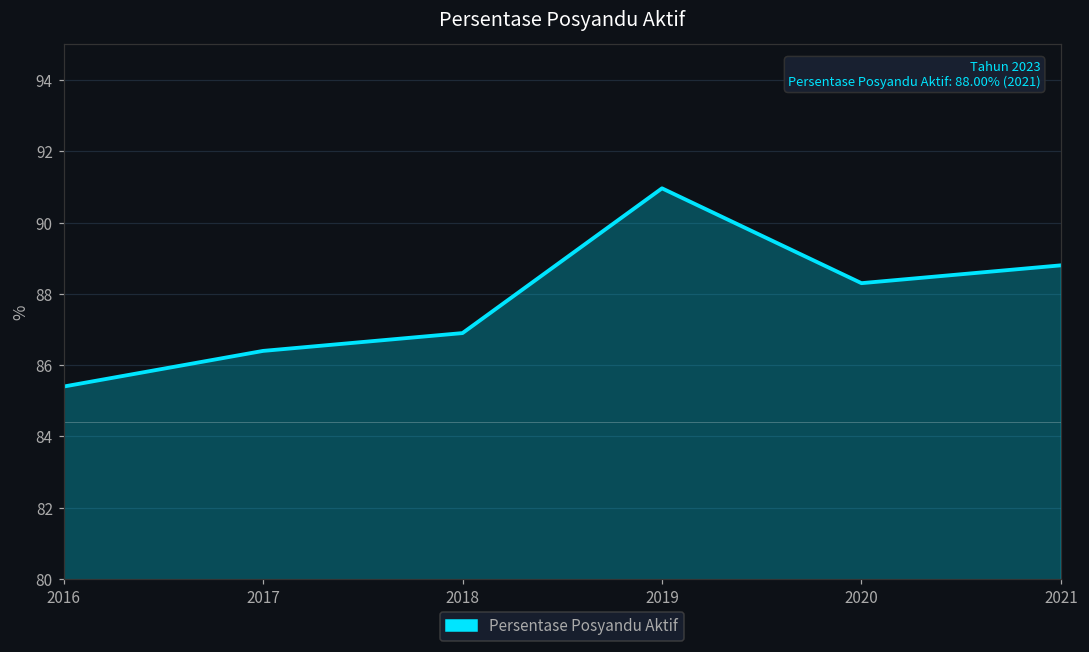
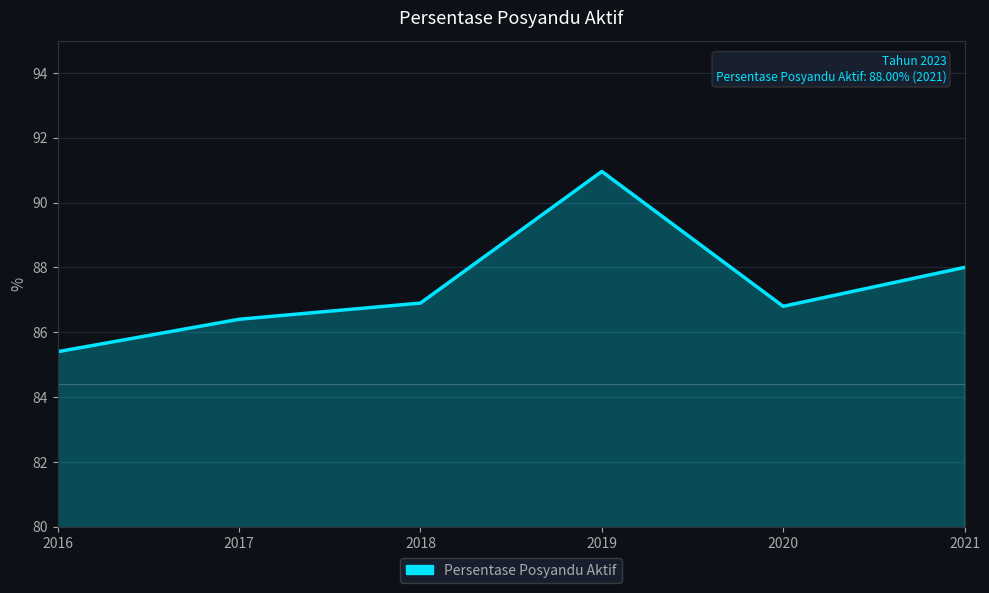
  {
    "2016": 85.4,
    "2017": 86.4,
    "2018": 86.9,
    "2019": 91.0,
-   "2020": 88.3,
-   "2021": 88.8
+   "2020": 86.8,
+   "2021": 88.0
  }
